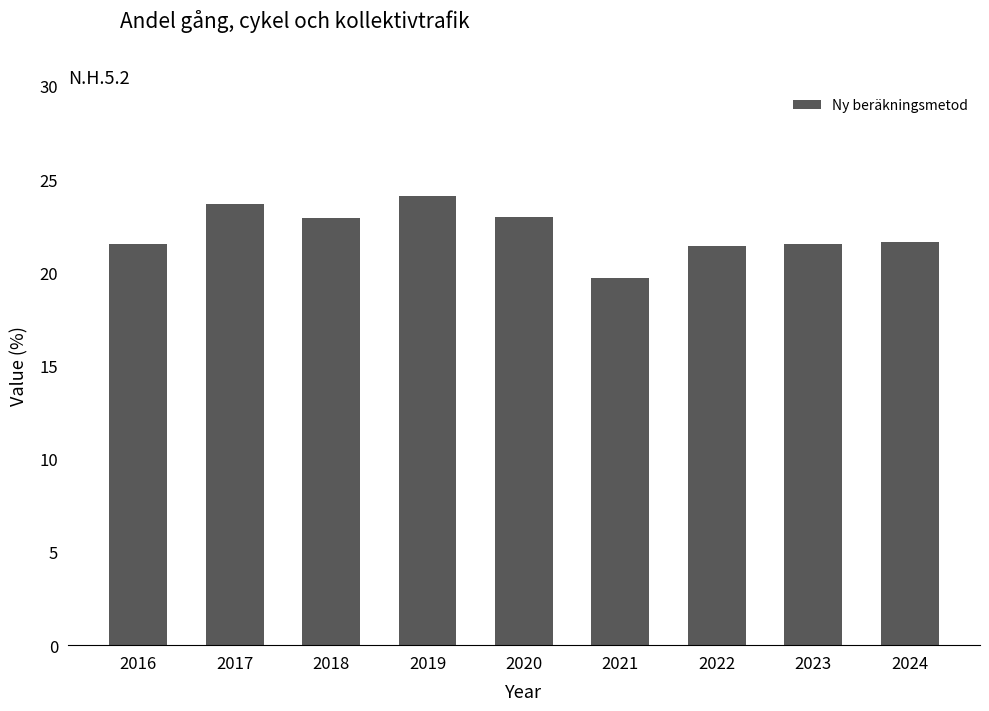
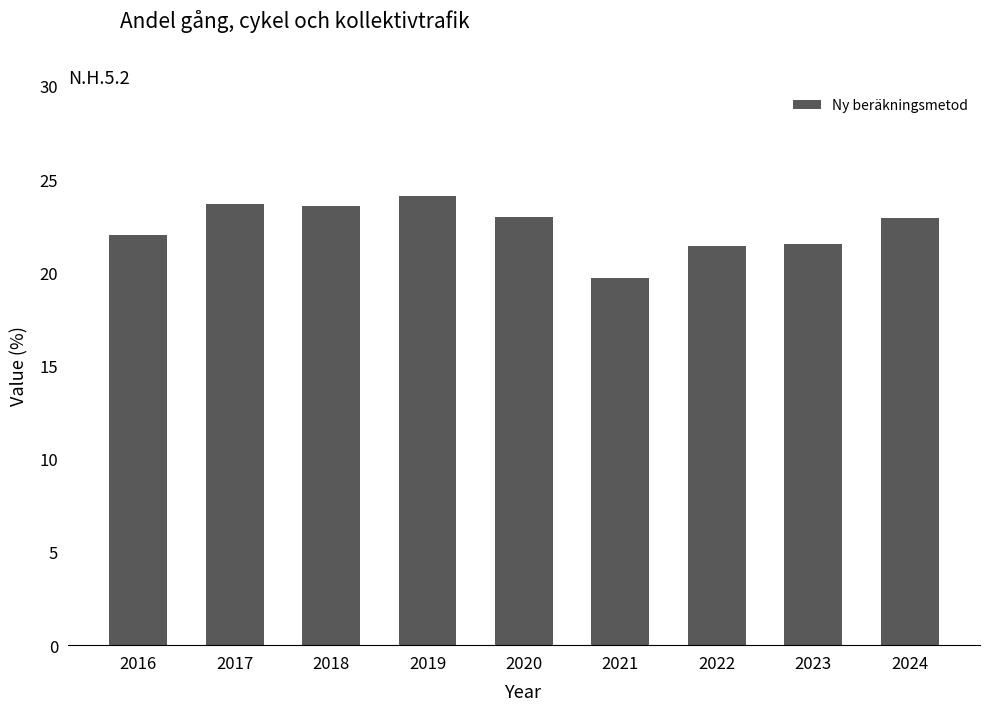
  {
-   "2016": 21.5,
+   "2016": 22.0,
    "2017": 23.7,
-   "2018": 22.9,
+   "2018": 23.6,
    "2019": 24.1,
    "2020": 23.0,
    "2021": 19.7,
    "2022": 21.4,
    "2023": 21.5,
-   "2024": 21.6
+   "2024": 22.9
  }
